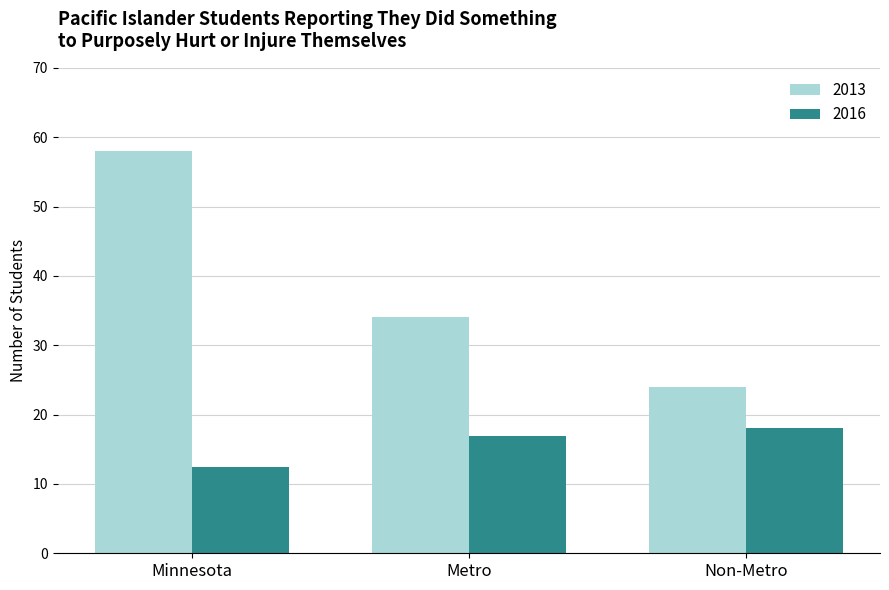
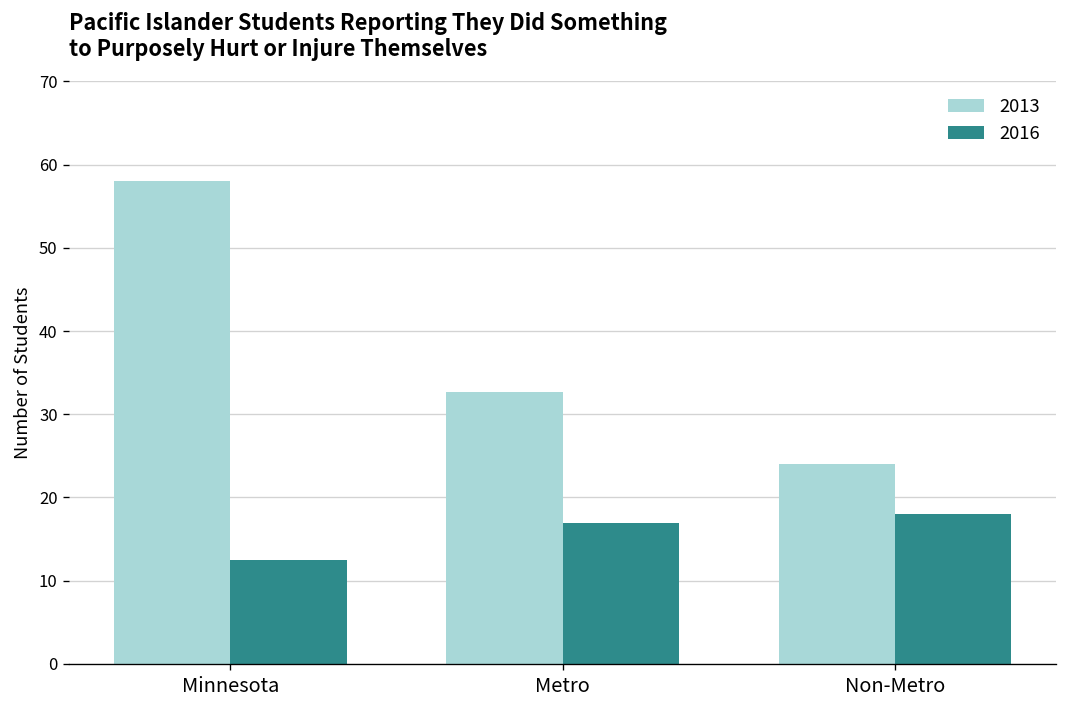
  {
    "2013": {
      "Minnesota": 58,
-     "Metro": 34,
+     "Metro": 33,
      "Non-Metro": 24
    },
    "2016": {
      "Minnesota": 13,
      "Metro": 17,
      "Non-Metro": 18
    }
  }
